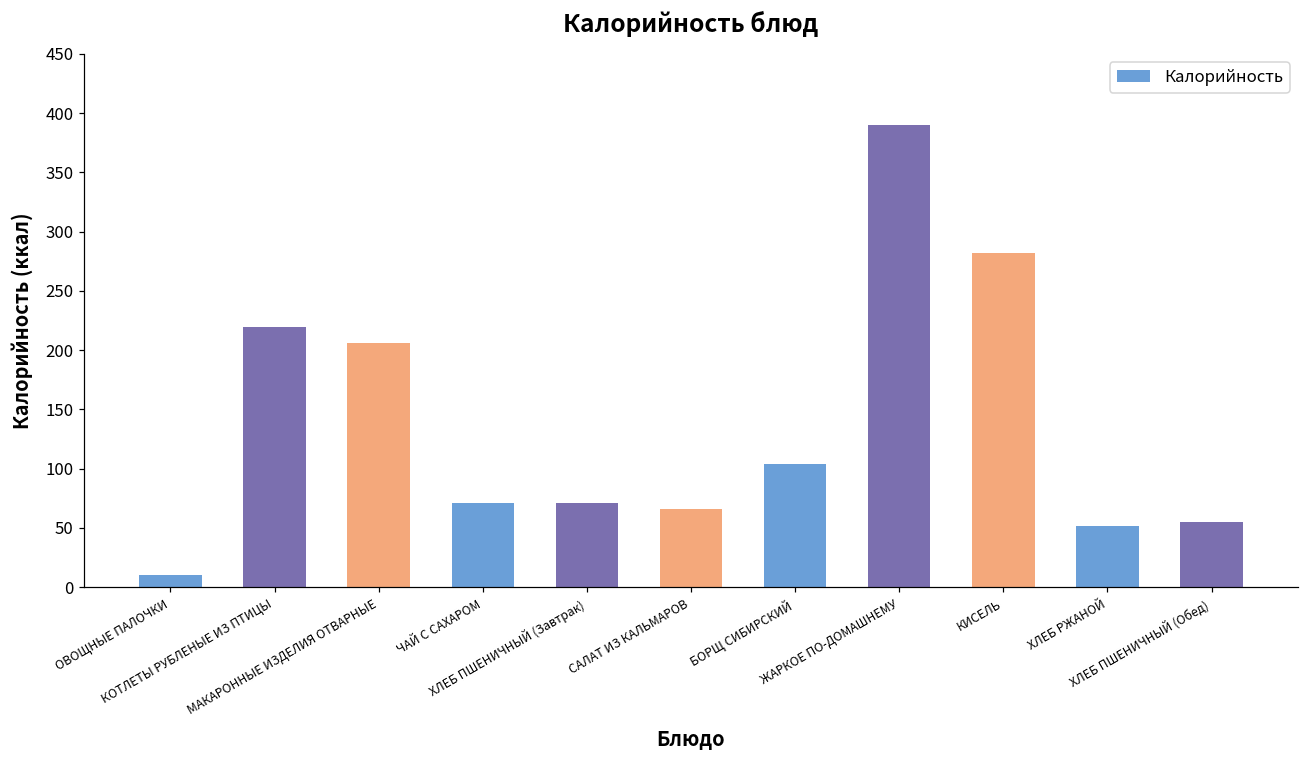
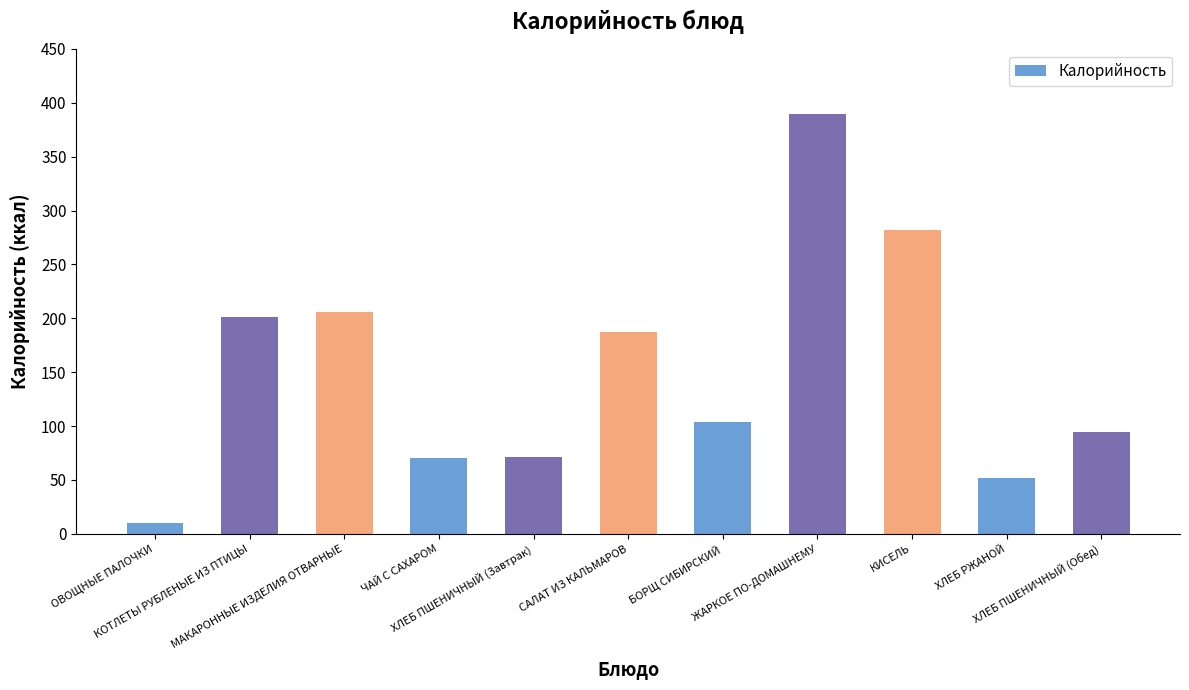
  {
    "ОВОЩНЫЕ ПАЛОЧКИ": 10,
-   "КОТЛЕТЫ РУБЛЕНЫЕ ИЗ ПТИЦЫ": 219,
+   "КОТЛЕТЫ РУБЛЕНЫЕ ИЗ ПТИЦЫ": 201,
    "МАКАРОННЫЕ ИЗДЕЛИЯ ОТВАРНЫЕ": 206,
    "ЧАЙ С САХАРОМ": 71,
    "ХЛЕБ ПШЕНИЧНЫЙ (Завтрак)": 71,
-   "САЛАТ ИЗ КАЛЬМАРОВ": 66,
+   "САЛАТ ИЗ КАЛЬМАРОВ": 187,
    "БОРЩ СИБИРСКИЙ": 104,
    "ЖАРКОЕ ПО-ДОМАШНЕМУ": 390,
    "КИСЕЛЬ": 282,
    "ХЛЕБ РЖАНОЙ": 52,
-   "ХЛЕБ ПШЕНИЧНЫЙ (Обед)": 55
+   "ХЛЕБ ПШЕНИЧНЫЙ (Обед)": 95
  }
